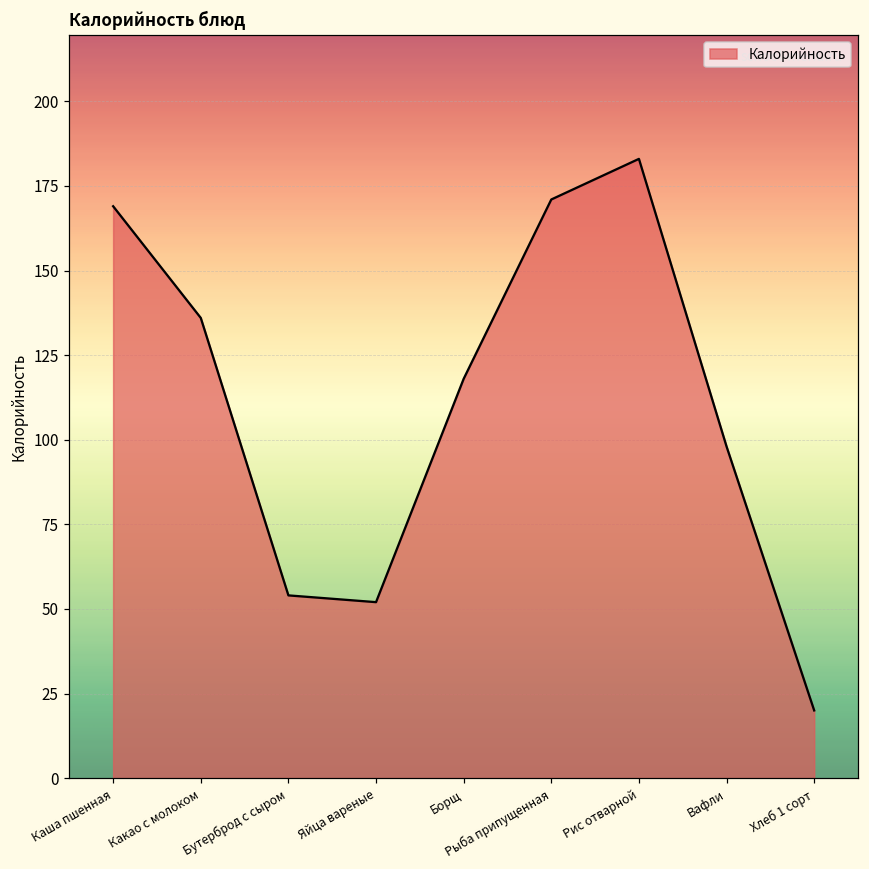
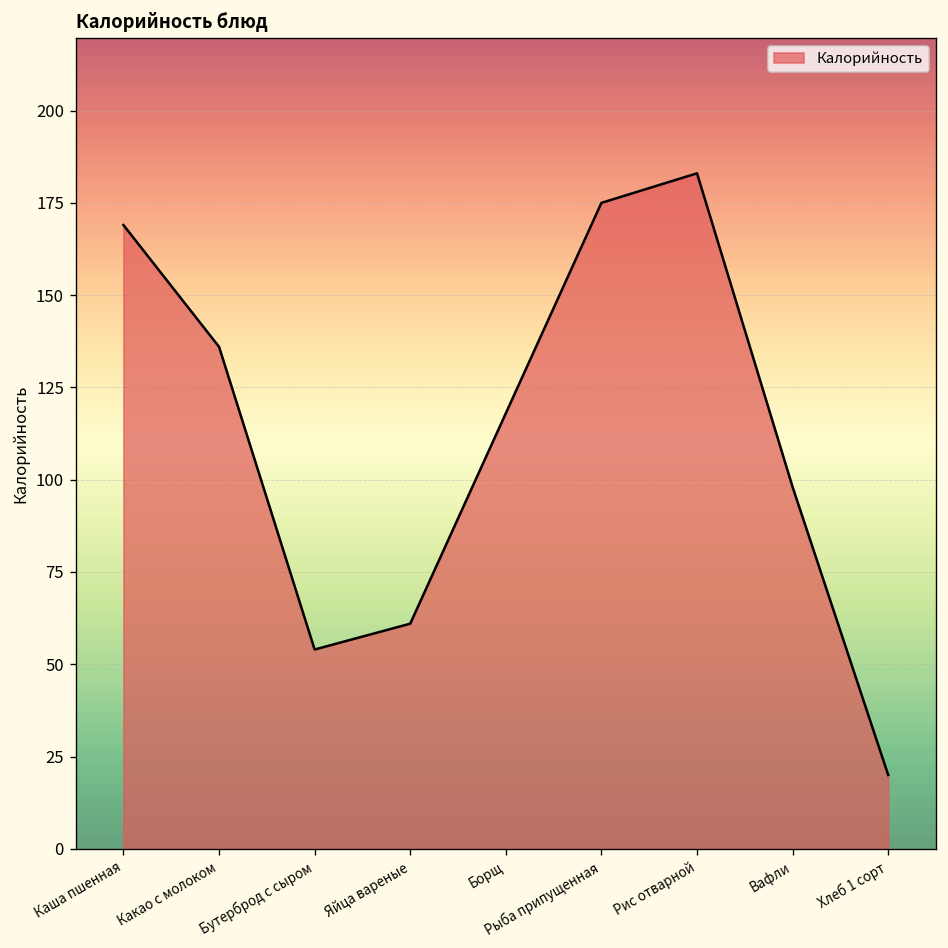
  {
    "Каша пшенная": 169,
    "Какао с молоком": 136,
    "Бутерброд с сыром": 54,
-   "Яйца вареные": 52,
+   "Яйца вареные": 61,
    "Борщ": 118,
-   "Рыба припущенная": 171,
+   "Рыба припущенная": 175,
    "Рис отварной": 183,
    "Вафли": 98,
    "Хлеб 1 сорт": 20
  }
